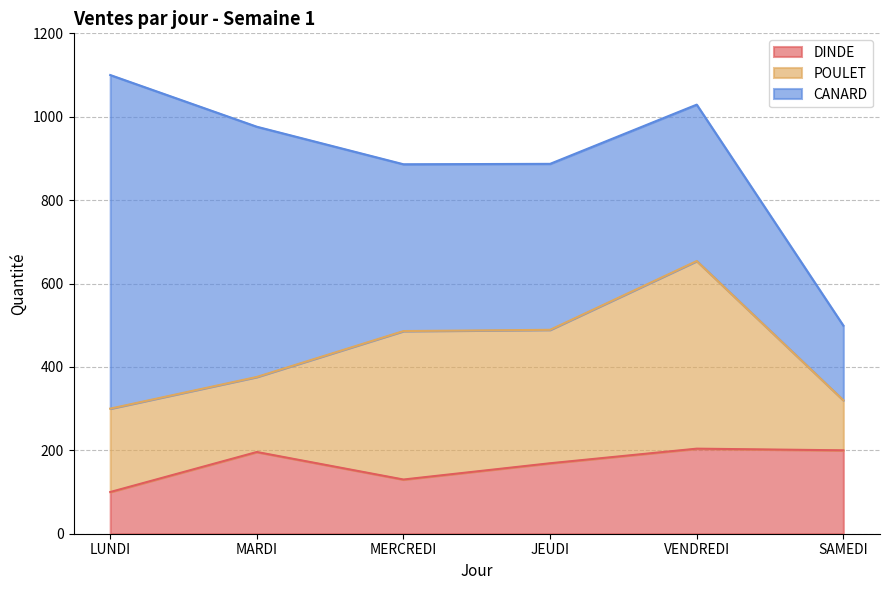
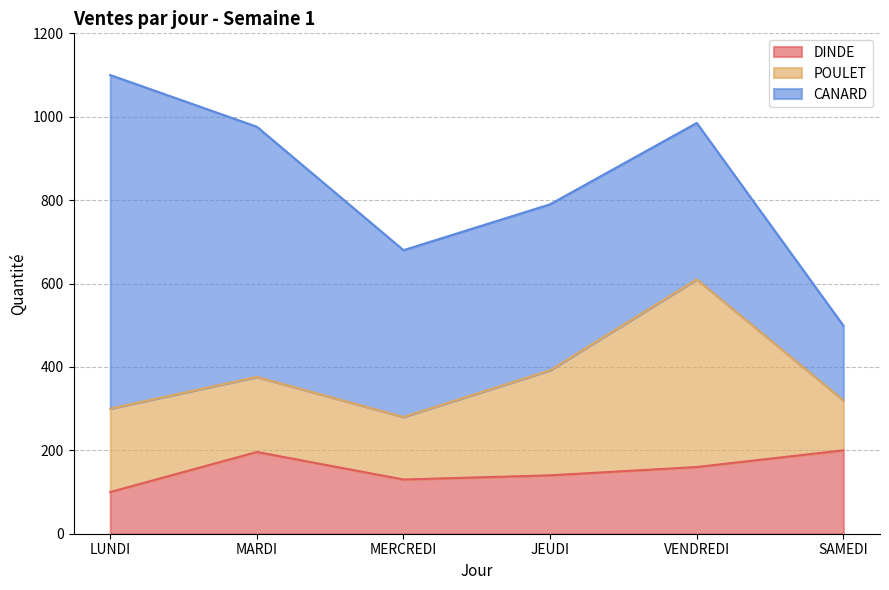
  {
    "DINDE": {
      "LUNDI": 100,
      "MARDI": 200,
      "MERCREDI": 130,
-     "JEUDI": 170,
-     "VENDREDI": 200,
+     "JEUDI": 140,
+     "VENDREDI": 160,
      "SAMEDI": 200
    },
    "POULET": {
      "LUNDI": 200,
      "MARDI": 180,
-     "MERCREDI": 360,
-     "JEUDI": 320,
+     "MERCREDI": 150,
+     "JEUDI": 250,
      "VENDREDI": 450,
      "SAMEDI": 120
    },
    "CANARD": {
      "LUNDI": 800,
      "MARDI": 600,
      "MERCREDI": 400,
      "JEUDI": 400,
      "VENDREDI": 380,
      "SAMEDI": 180
    }
  }
